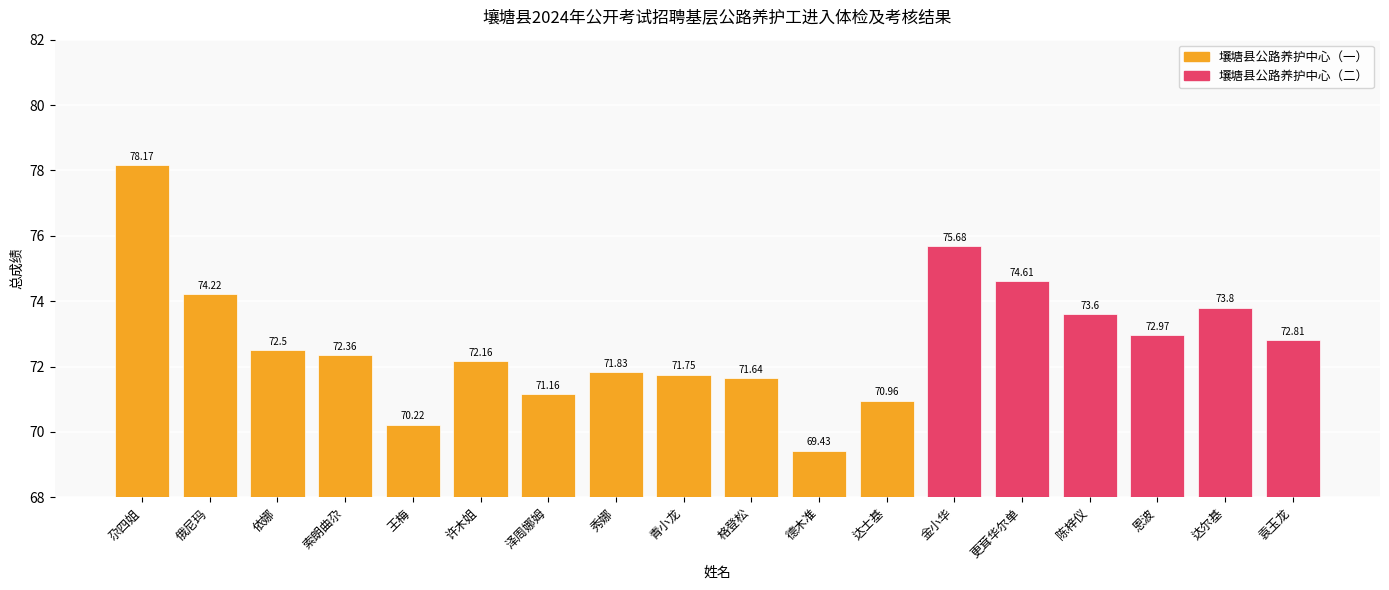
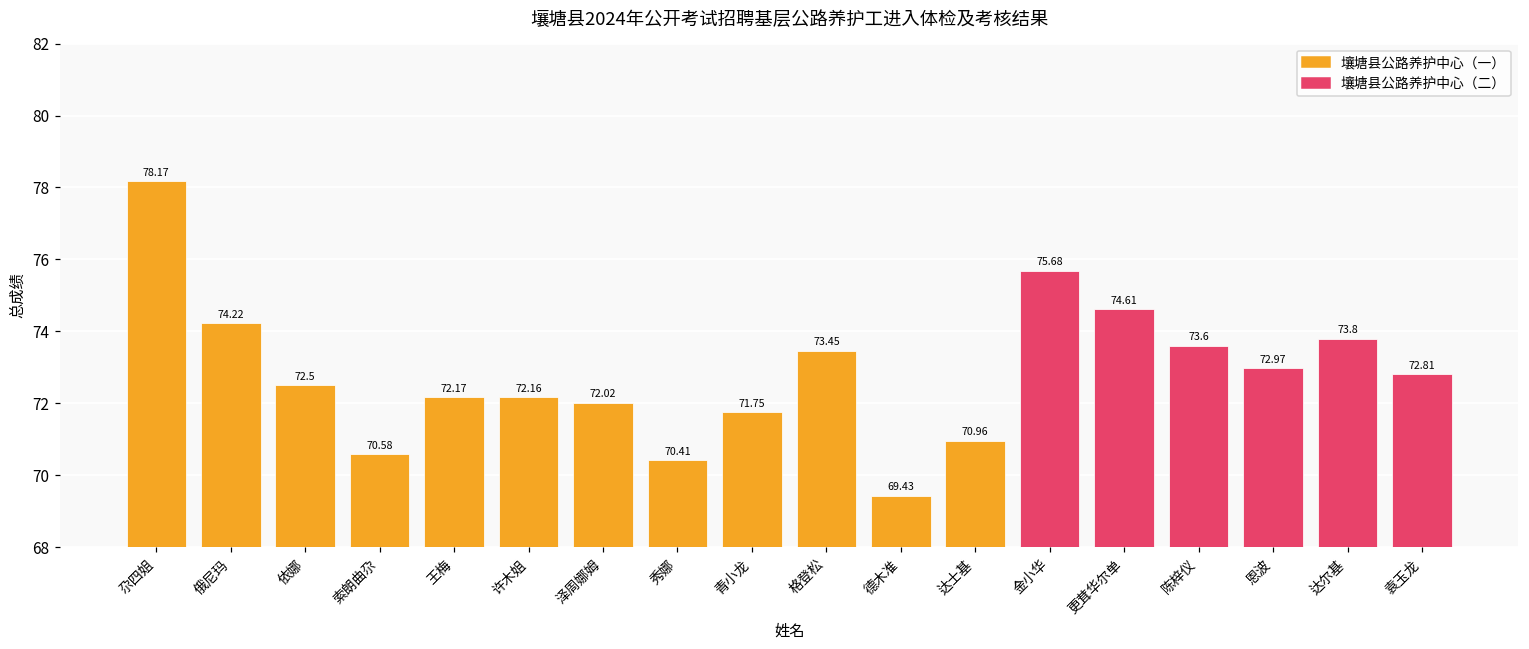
  {
    "尕四姐": 78.17,
    "俄尼玛": 74.22,
    "依娜": 72.5,
-   "索朗曲尕": 72.36,
-   "王梅": 70.22,
+   "索朗曲尕": 70.58,
+   "王梅": 72.17,
    "许木姐": 72.16,
-   "泽周娜姆": 71.16,
-   "秀娜": 71.83,
+   "泽周娜姆": 72.02,
+   "秀娜": 70.41,
    "青小龙": 71.75,
-   "格登松": 71.64,
+   "格登松": 73.45,
    "德木准": 69.43,
    "达士基": 70.96,
    "金小华": 75.68,
    "更茸华尔单": 74.61,
    "陈梓仪": 73.6,
    "恩波": 72.97,
    "达尔基": 73.8,
    "袁玉龙": 72.81
  }
